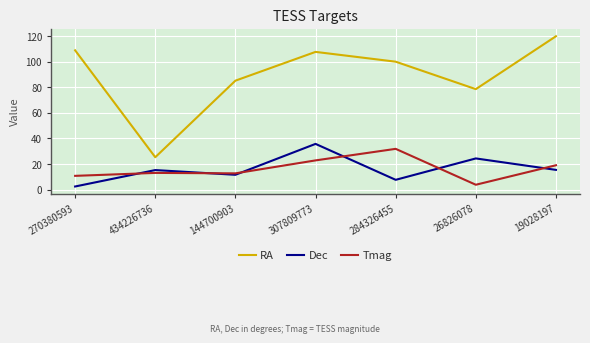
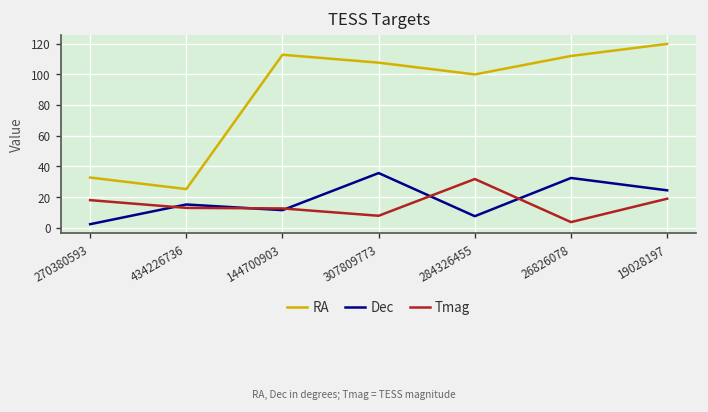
  {
    "RA": {
-     "270380593": 109,
+     "270380593": 33,
      "434226736": 25,
-     "144700903": 85,
+     "144700903": 113,
      "307809773": 108,
      "284326455": 100,
-     "26826078": 78,
+     "26826078": 112,
      "19028197": 120
    },
    "Dec": {
      "270380593": 2,
      "434226736": 15,
      "307809773": 36,
      "284326455": 8,
-     "26826078": 24,
-     "19028197": 15
+     "26826078": 33,
+     "19028197": 24
    },
    "Tmag": {
-     "270380593": 11,
+     "270380593": 18,
      "434226736": 13,
-     "307809773": 23,
+     "307809773": 8,
      "284326455": 32,
      "26826078": 4,
      "19028197": 19
    }
  }
